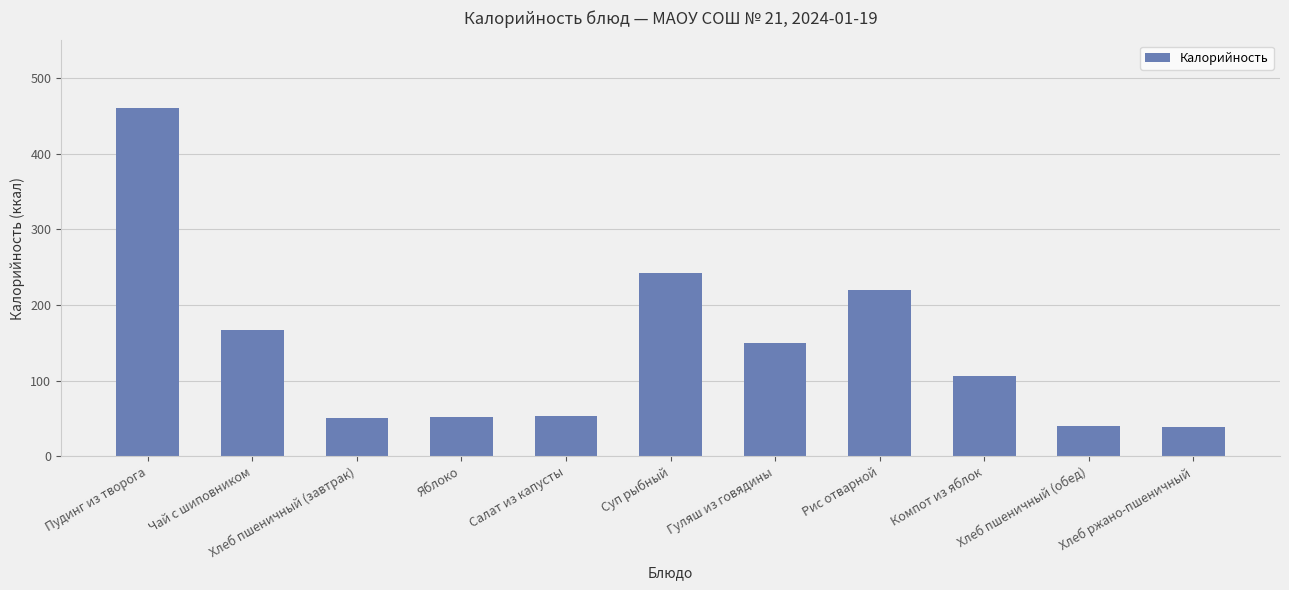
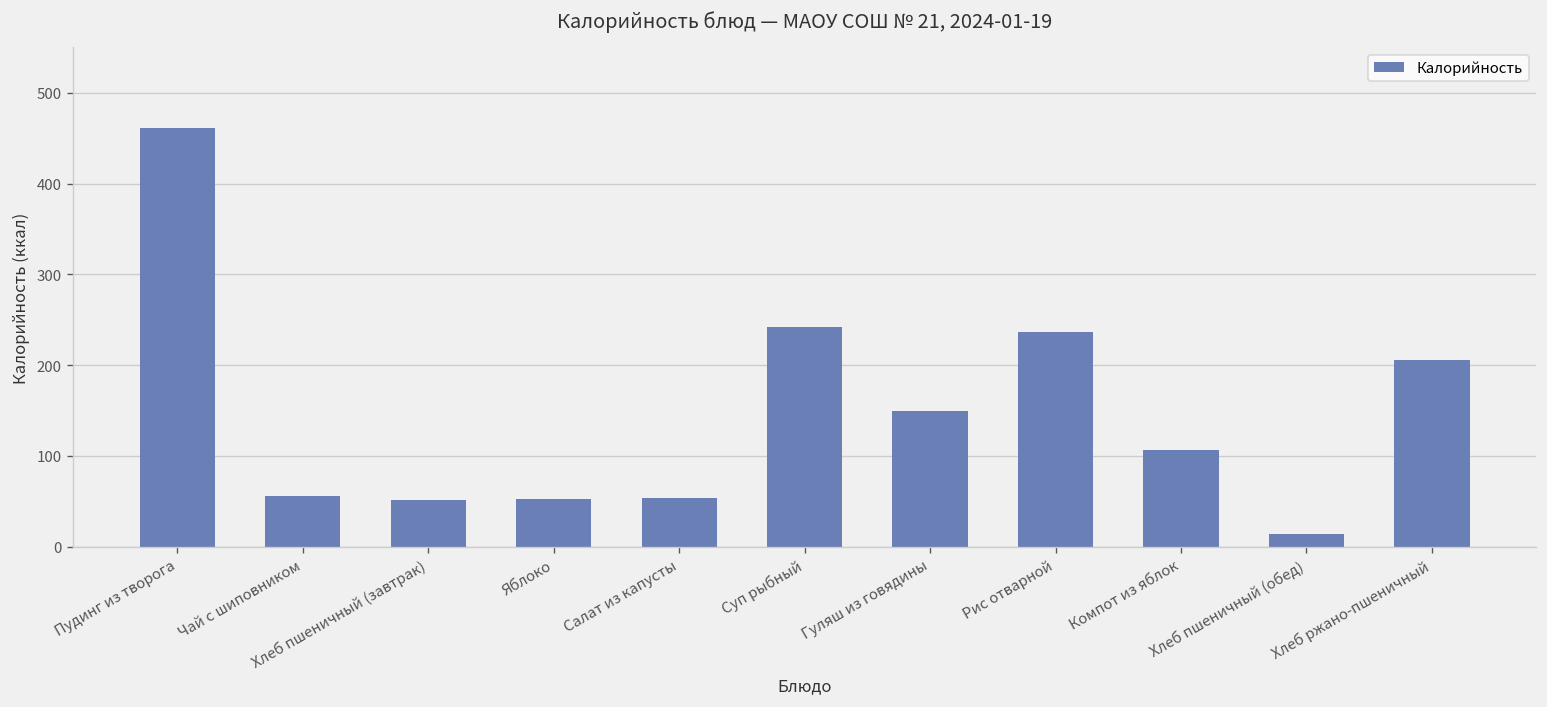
  {
    "Пудинг из творога": 460,
-   "Чай с шиповником": 170,
+   "Чай с шиповником": 60,
    "Хлеб пшеничный (завтрак)": 50,
    "Яблоко": 50,
    "Салат из капусты": 50,
    "Суп рыбный": 240,
    "Гуляш из говядины": 150,
-   "Рис отварной": 220,
+   "Рис отварной": 240,
    "Компот из яблок": 110,
-   "Хлеб пшеничный (обед)": 40,
-   "Хлеб ржано-пшеничный": 40
+   "Хлеб пшеничный (обед)": 10,
+   "Хлеб ржано-пшеничный": 210
  }
